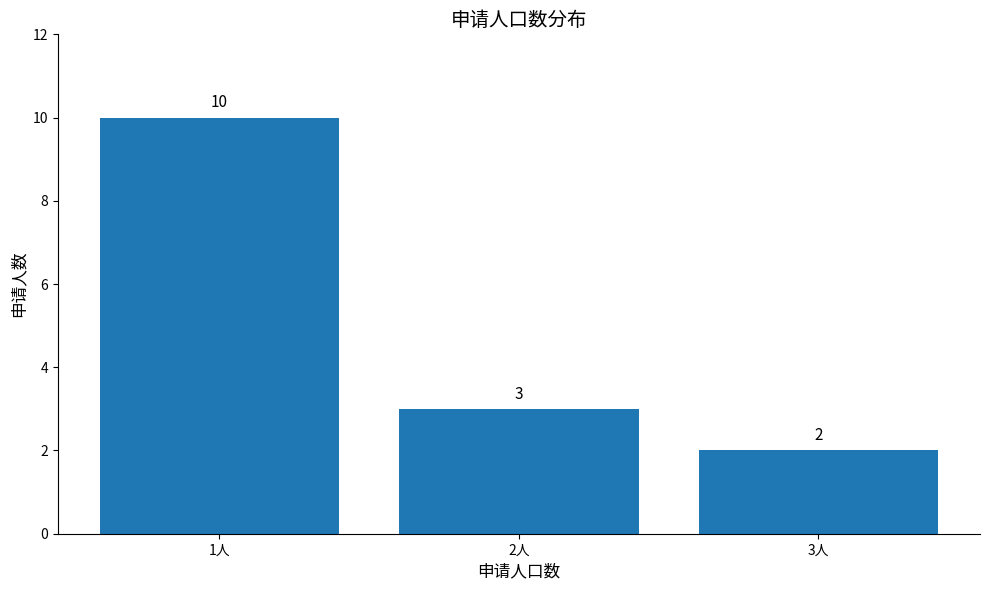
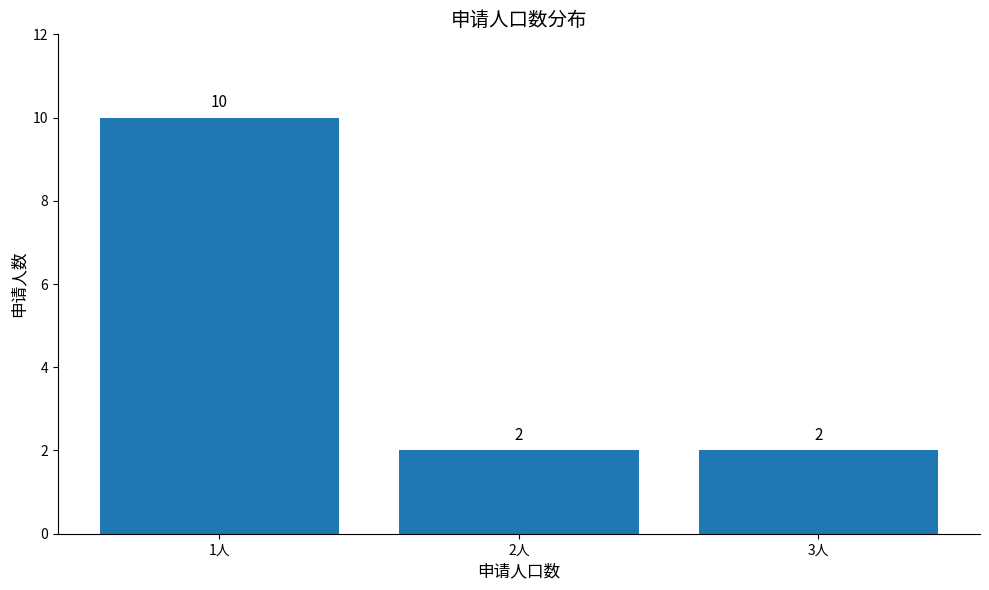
  {
    "1人": 10,
-   "2人": 3,
+   "2人": 2,
    "3人": 2
  }
